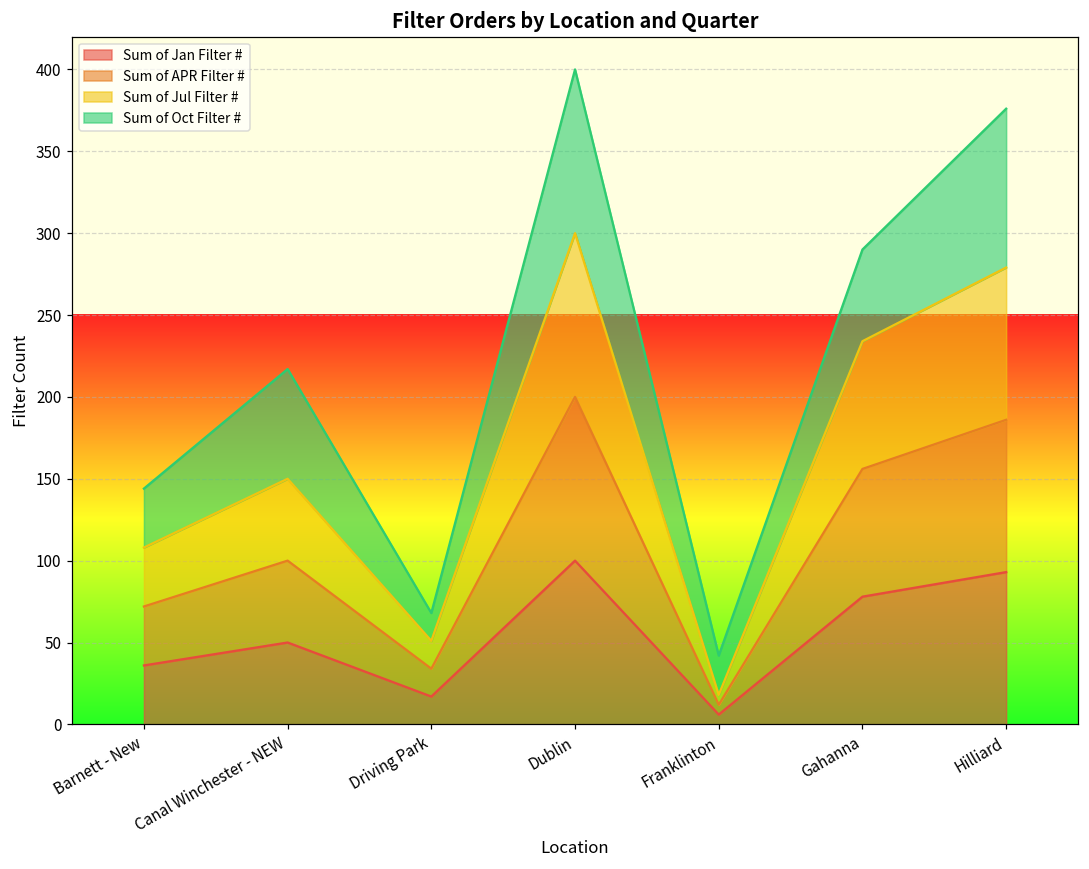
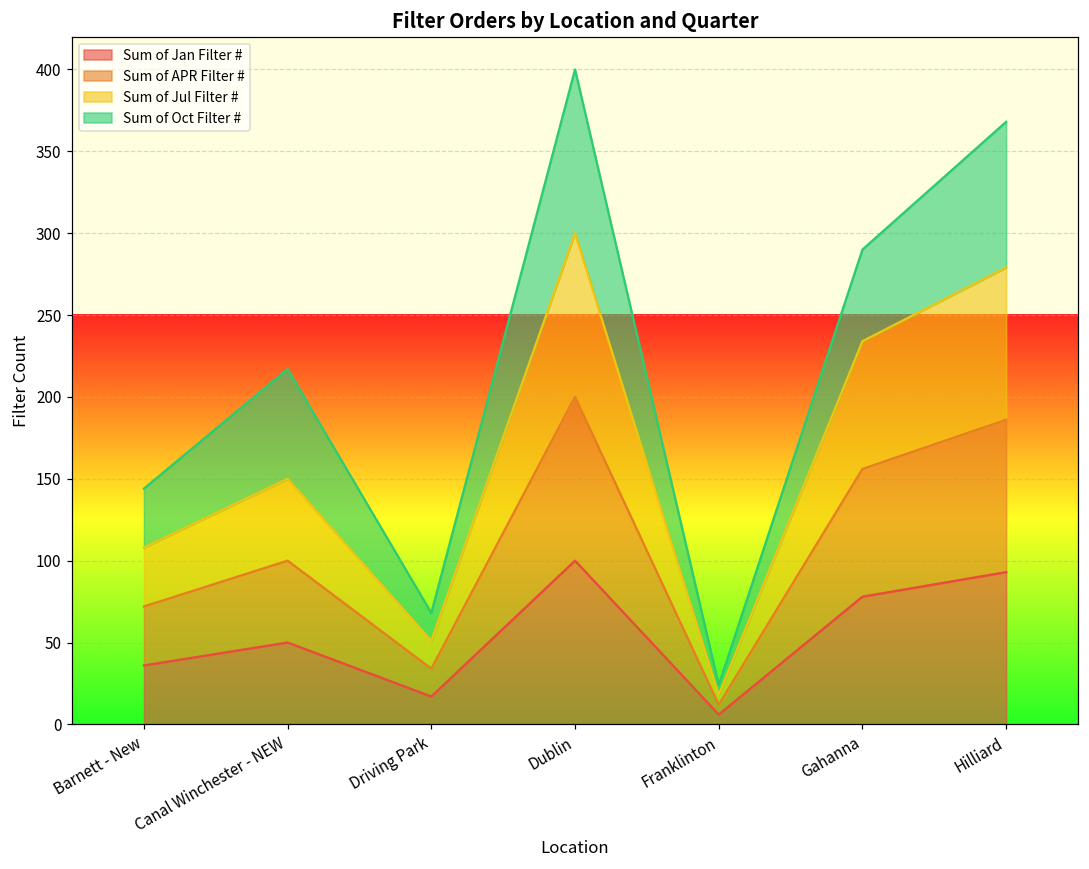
  {
    "Sum of Jul Filter #": {
      "Barnett - New": 36,
      "Canal Winchester - NEW": 50,
      "Driving Park": 17,
      "Dublin": 100,
      "Franklinton": 6,
      "Gahanna": 78,
      "Hilliard": 93
    },
    "Sum of Oct Filter #": {
      "Barnett - New": 36,
      "Canal Winchester - NEW": 67,
      "Driving Park": 17,
      "Dublin": 100,
-     "Franklinton": 24,
+     "Franklinton": 6,
      "Gahanna": 56,
-     "Hilliard": 97
+     "Hilliard": 89
    }
  }
